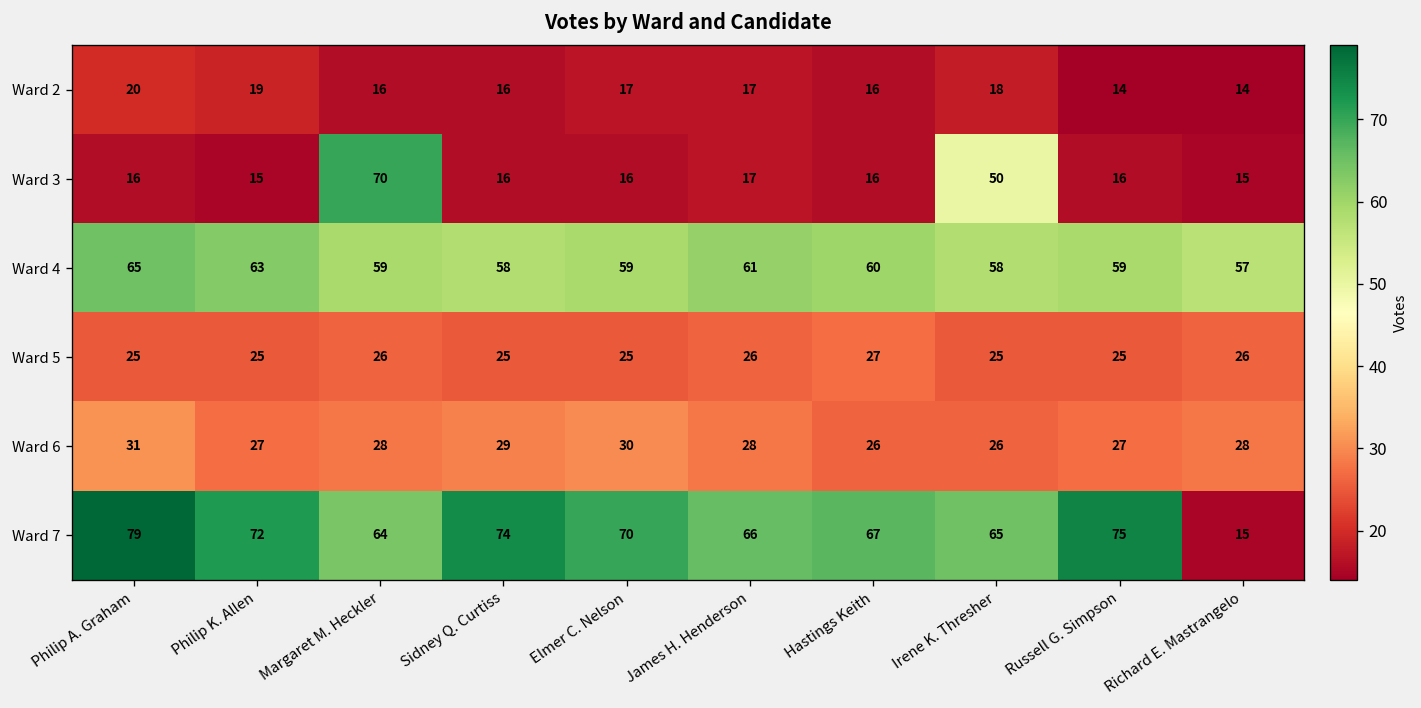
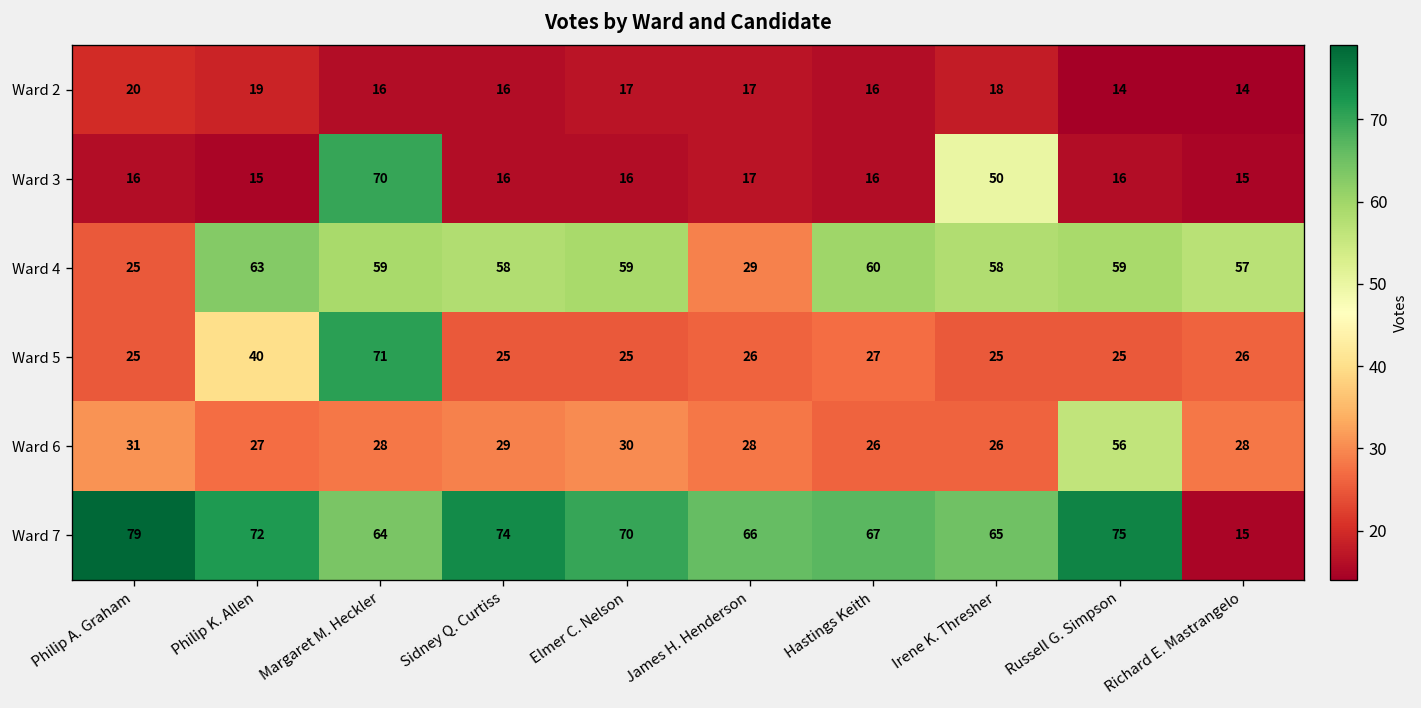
  {
    "Ward 2": {
      "Philip A. Graham": 20,
      "Philip K. Allen": 19,
      "Margaret M. Heckler": 16,
      "Sidney Q. Curtiss": 16,
      "Elmer C. Nelson": 17,
      "James H. Henderson": 17,
      "Hastings Keith": 16,
      "Irene K. Thresher": 18,
      "Russell G. Simpson": 14,
      "Richard E. Mastrangelo": 14
    },
    "Ward 3": {
      "Philip A. Graham": 16,
      "Philip K. Allen": 15,
      "Margaret M. Heckler": 70,
      "Sidney Q. Curtiss": 16,
      "Elmer C. Nelson": 16,
      "James H. Henderson": 17,
      "Hastings Keith": 16,
      "Irene K. Thresher": 50,
      "Russell G. Simpson": 16,
      "Richard E. Mastrangelo": 15
    },
    "Ward 4": {
-     "Philip A. Graham": 65,
+     "Philip A. Graham": 25,
      "Philip K. Allen": 63,
      "Margaret M. Heckler": 59,
      "Sidney Q. Curtiss": 58,
      "Elmer C. Nelson": 59,
-     "James H. Henderson": 61,
+     "James H. Henderson": 29,
      "Hastings Keith": 60,
      "Irene K. Thresher": 58,
      "Russell G. Simpson": 59,
      "Richard E. Mastrangelo": 57
    },
    "Ward 5": {
      "Philip A. Graham": 25,
-     "Philip K. Allen": 25,
-     "Margaret M. Heckler": 26,
+     "Philip K. Allen": 40,
+     "Margaret M. Heckler": 71,
      "Sidney Q. Curtiss": 25,
      "Elmer C. Nelson": 25,
      "James H. Henderson": 26,
      "Hastings Keith": 27,
      "Irene K. Thresher": 25,
      "Russell G. Simpson": 25,
      "Richard E. Mastrangelo": 26
    },
    "Ward 6": {
      "Philip A. Graham": 31,
      "Philip K. Allen": 27,
      "Margaret M. Heckler": 28,
      "Sidney Q. Curtiss": 29,
      "Elmer C. Nelson": 30,
      "James H. Henderson": 28,
      "Hastings Keith": 26,
      "Irene K. Thresher": 26,
-     "Russell G. Simpson": 27,
+     "Russell G. Simpson": 56,
      "Richard E. Mastrangelo": 28
    },
    "Ward 7": {
      "Philip A. Graham": 79,
      "Philip K. Allen": 72,
      "Margaret M. Heckler": 64,
      "Sidney Q. Curtiss": 74,
      "Elmer C. Nelson": 70,
      "James H. Henderson": 66,
      "Hastings Keith": 67,
      "Irene K. Thresher": 65,
      "Russell G. Simpson": 75,
      "Richard E. Mastrangelo": 15
    }
  }
